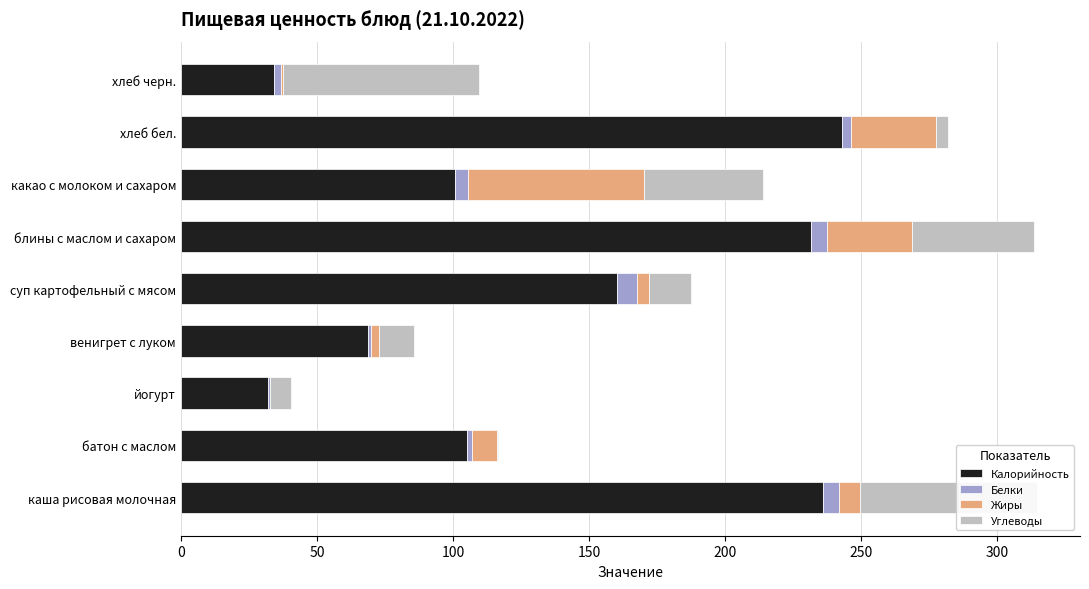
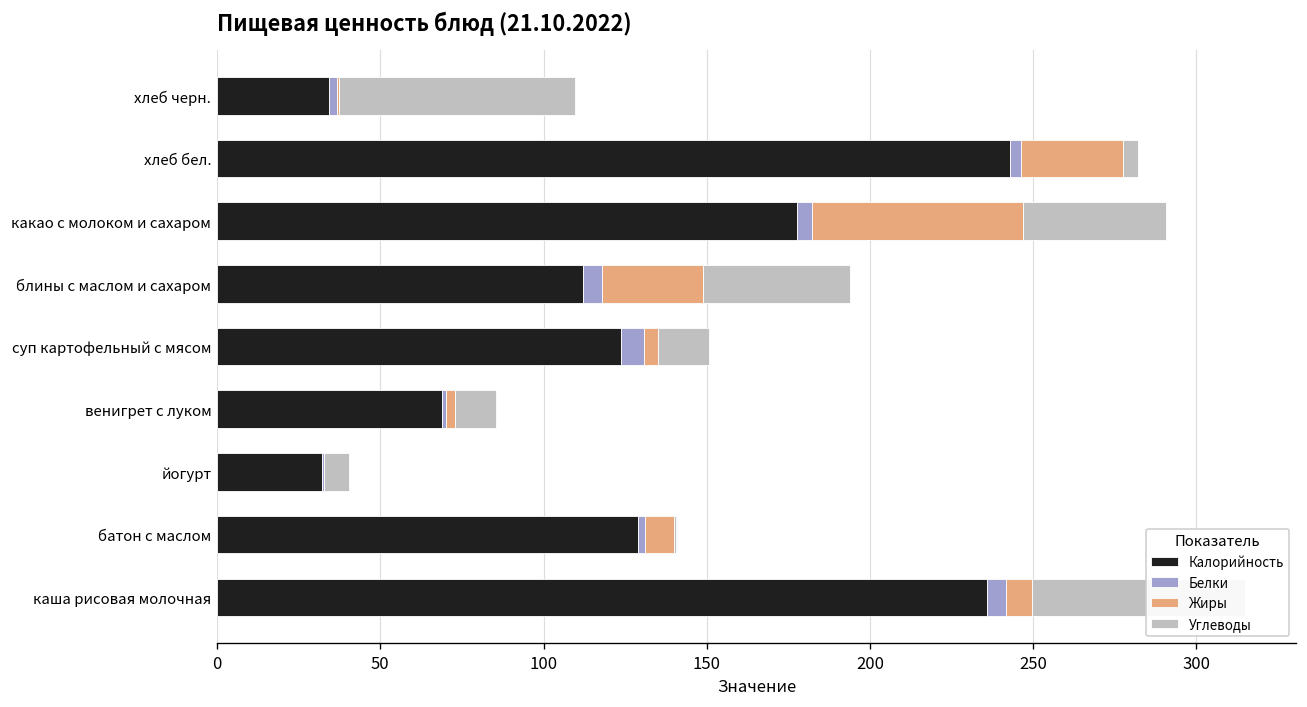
  {
    "Калорийность": {
      "хлеб черн.": 34,
      "хлеб бел.": 243,
-     "какао с молоком и сахаром": 101,
-     "блины с маслом и сахаром": 232,
-     "суп картофельный с мясом": 161,
+     "какао с молоком и сахаром": 178,
+     "блины с маслом и сахаром": 112,
+     "суп картофельный с мясом": 124,
      "венигрет с луком": 69,
      "йогурт": 32,
-     "батон с маслом": 105,
+     "батон с маслом": 129,
      "каша рисовая молочная": 236
    },
    "Жиры": {
      "хлеб бел.": 31,
      "какао с молоком и сахаром": 65,
      "блины с маслом и сахаром": 31,
      "суп картофельный с мясом": 4,
      "венигрет с луком": 3,
      "йогурт": 0,
      "батон с маслом": 9,
      "каша рисовая молочная": 8
    }
  }
